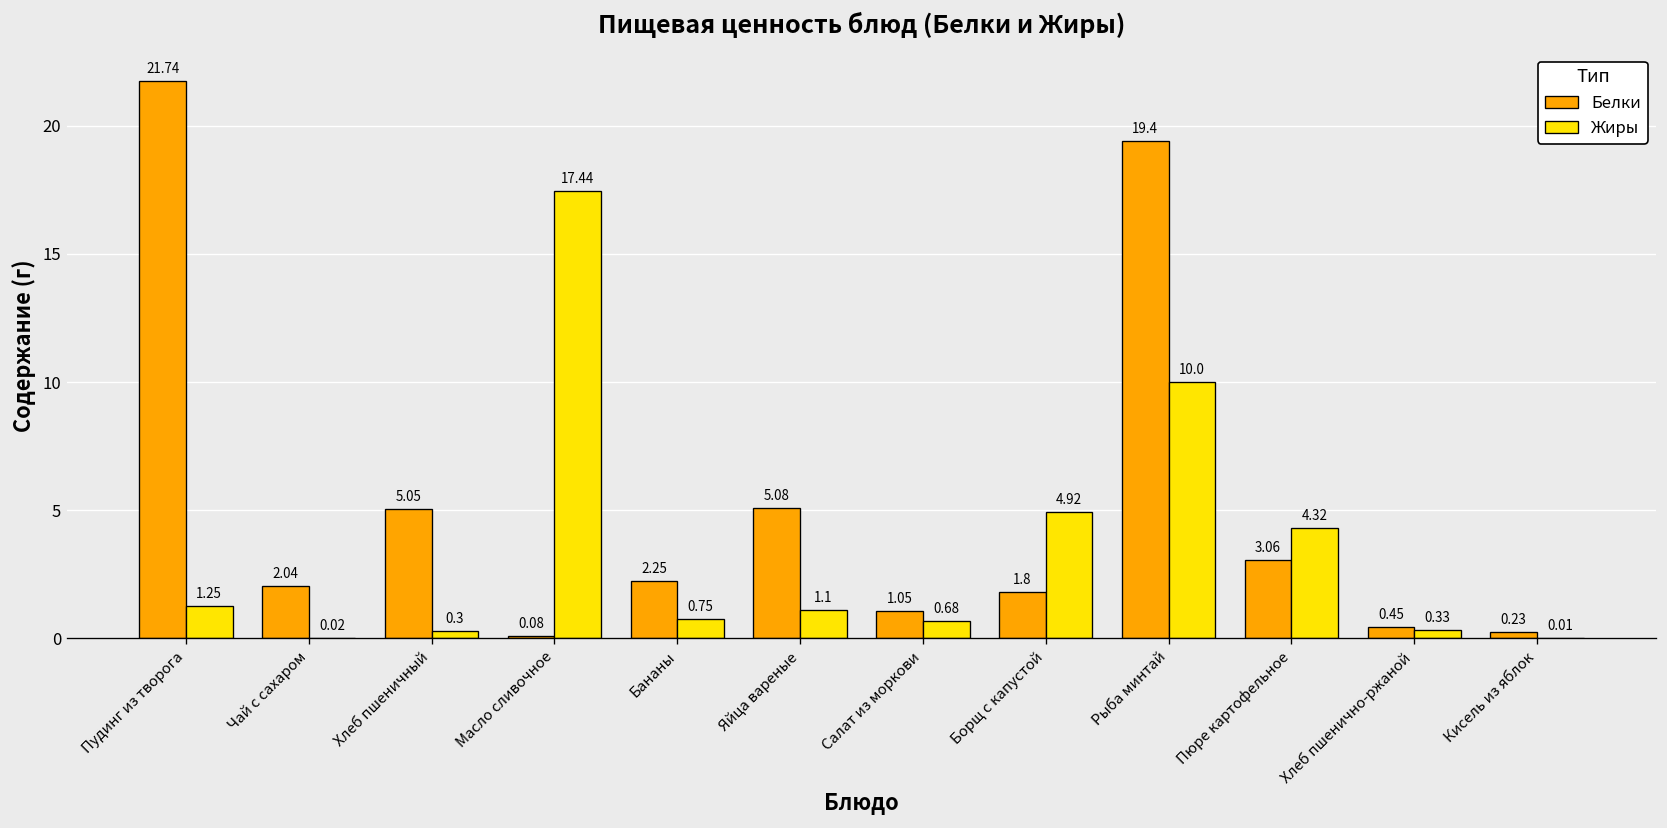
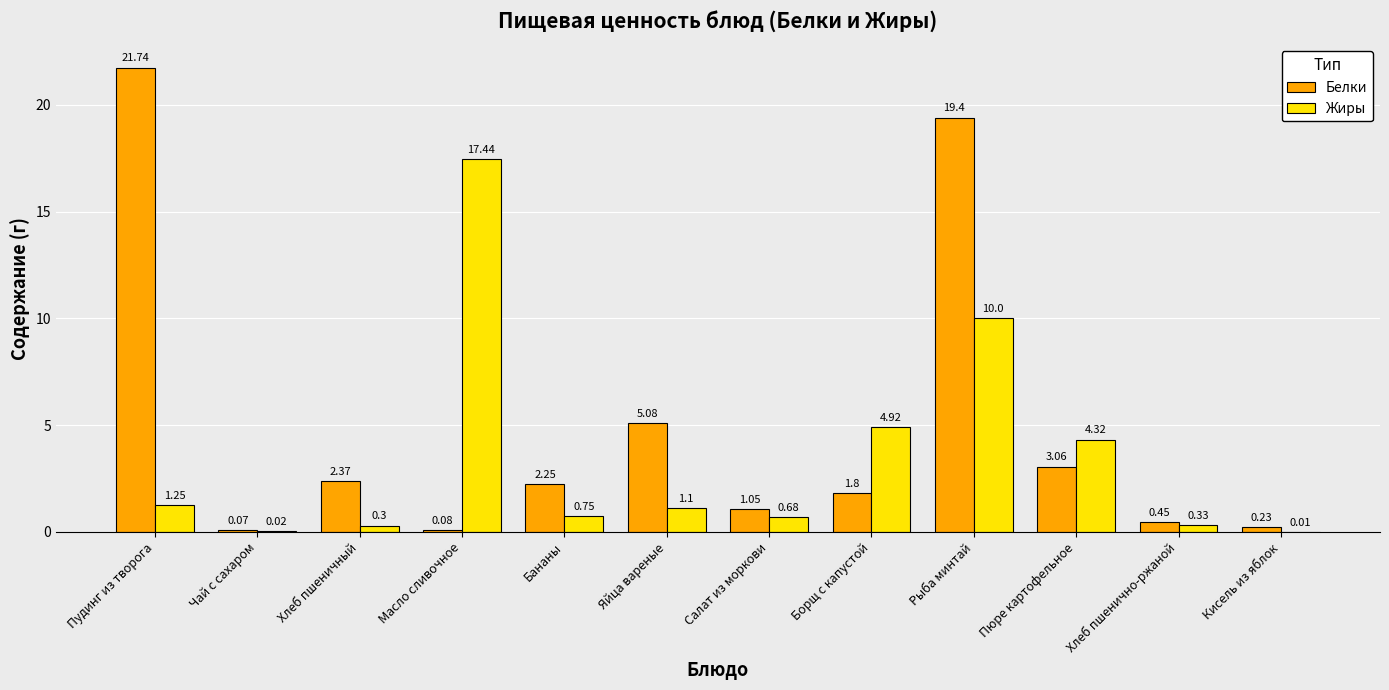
  {
    "Белки": {
      "Пудинг из творога": 21.74,
-     "Чай с сахаром": 2.04,
-     "Хлеб пшеничный": 5.05,
+     "Чай с сахаром": 0.07,
+     "Хлеб пшеничный": 2.37,
      "Масло сливочное": 0.08,
      "Бананы": 2.25,
      "Яйца вареные": 5.08,
      "Салат из моркови": 1.05,
      "Борщ с капустой": 1.8,
      "Рыба минтай": 19.4,
      "Пюре картофельное": 3.06,
      "Хлеб пшенично-ржаной": 0.45,
      "Кисель из яблок": 0.23
    },
    "Жиры": {
      "Пудинг из творога": 1.25,
      "Чай с сахаром": 0.02,
      "Хлеб пшеничный": 0.3,
      "Масло сливочное": 17.44,
      "Бананы": 0.75,
      "Яйца вареные": 1.1,
      "Салат из моркови": 0.68,
      "Борщ с капустой": 4.92,
      "Рыба минтай": 10.0,
      "Пюре картофельное": 4.32,
      "Хлеб пшенично-ржаной": 0.33,
      "Кисель из яблок": 0.01
    }
  }
